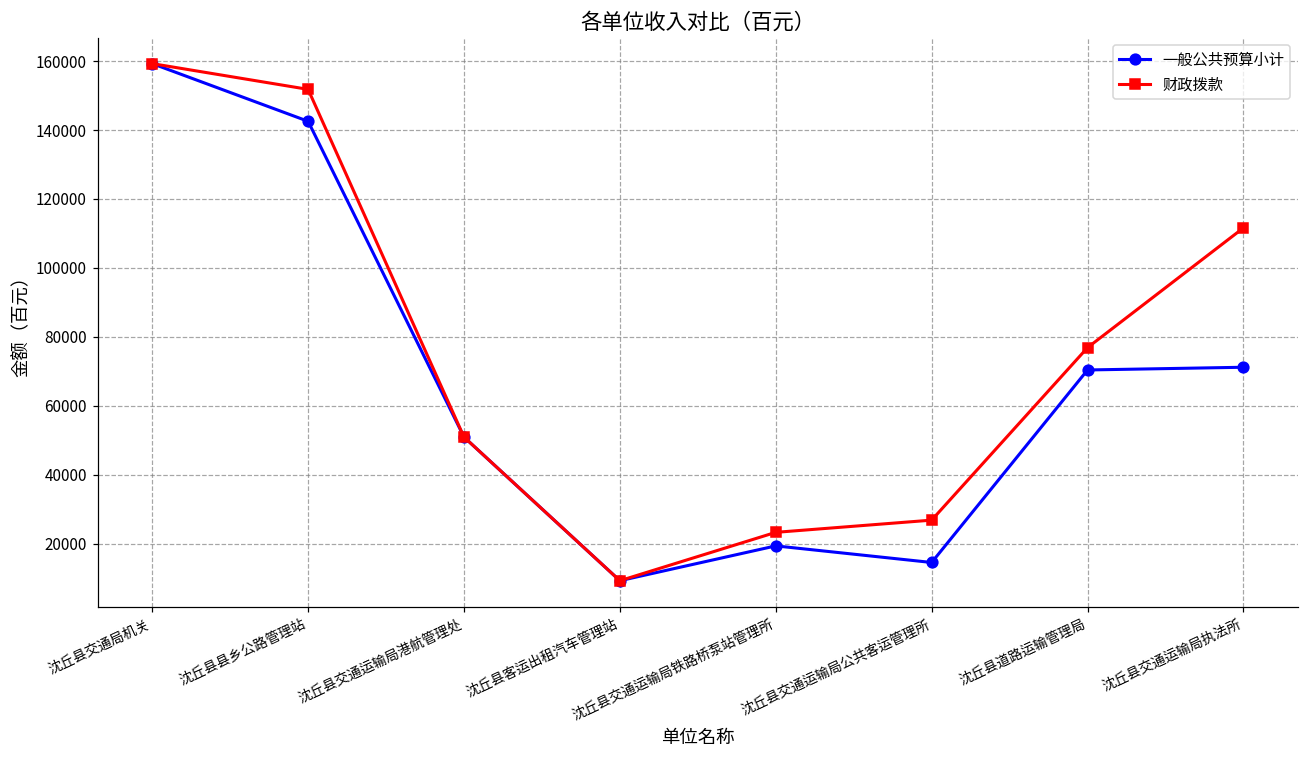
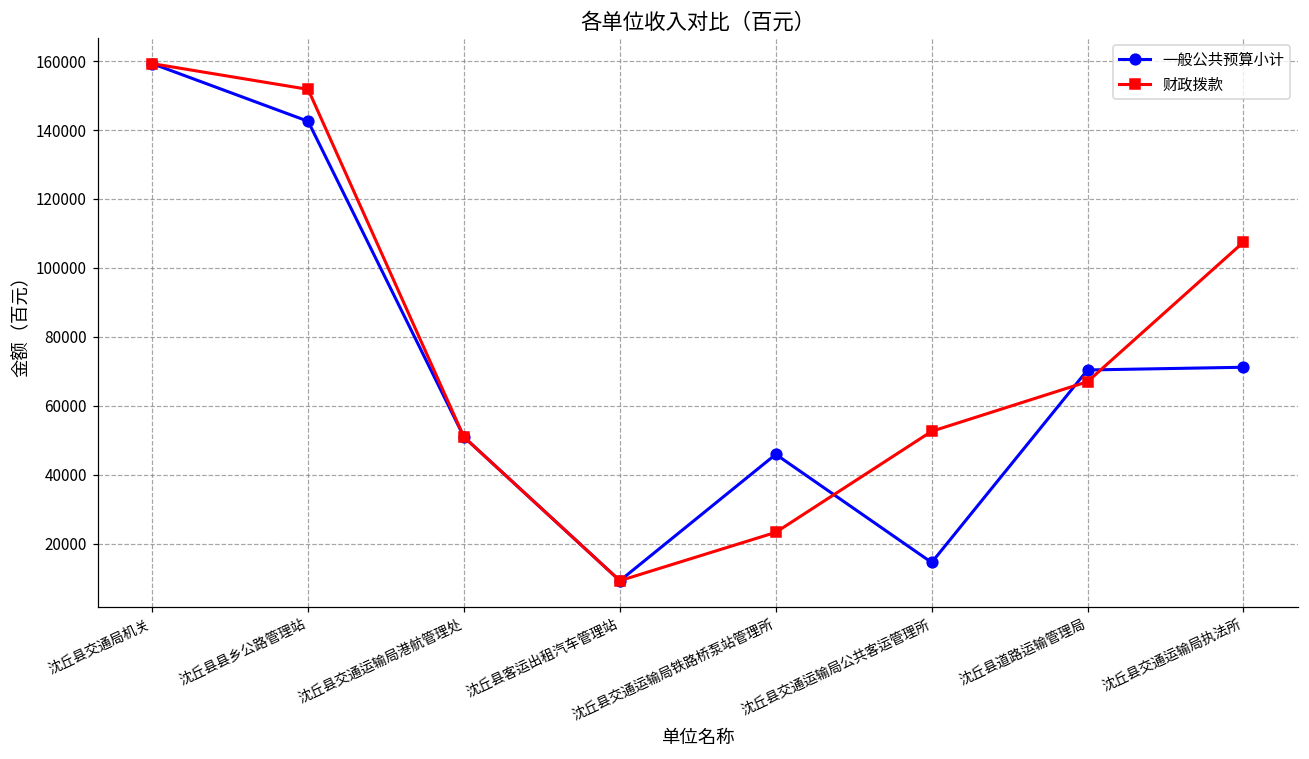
  {
    "一般公共预算小计": {
      "沈丘县县乡公路管理站": 143000,
-     "沈丘县交通运输局铁路桥泵站管理所": 19000,
+     "沈丘县交通运输局铁路桥泵站管理所": 46000,
      "沈丘县交通运输局公共客运管理所": 15000,
      "沈丘县道路运输管理局": 70000,
      "沈丘县交通运输局执法所": 71000
    },
    "财政拨款": {
      "沈丘县县乡公路管理站": 152000,
      "沈丘县交通运输局铁路桥泵站管理所": 23000,
-     "沈丘县交通运输局公共客运管理所": 27000,
-     "沈丘县道路运输管理局": 77000,
-     "沈丘县交通运输局执法所": 112000
+     "沈丘县交通运输局公共客运管理所": 53000,
+     "沈丘县道路运输管理局": 67000,
+     "沈丘县交通运输局执法所": 107000
    }
  }
